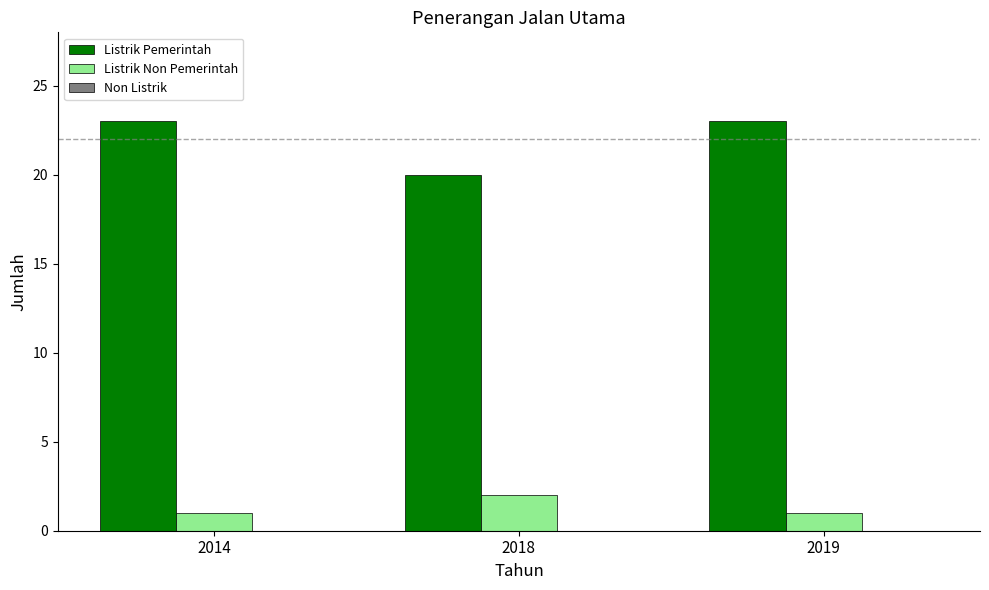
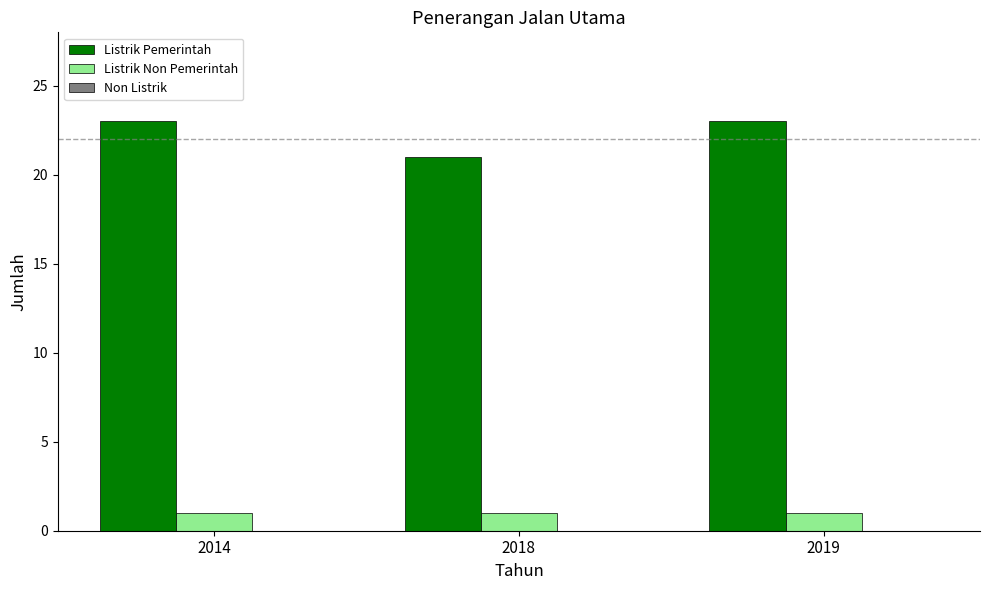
  {
    "Listrik Pemerintah": {
      "2014": 23,
-     "2018": 20,
+     "2018": 21,
      "2019": 23
    },
    "Listrik Non Pemerintah": {
      "2014": 1,
-     "2018": 2,
+     "2018": 1,
      "2019": 1
    },
    "Non Listrik": {
      "2014": 0,
      "2018": 0,
      "2019": 0
    }
  }
